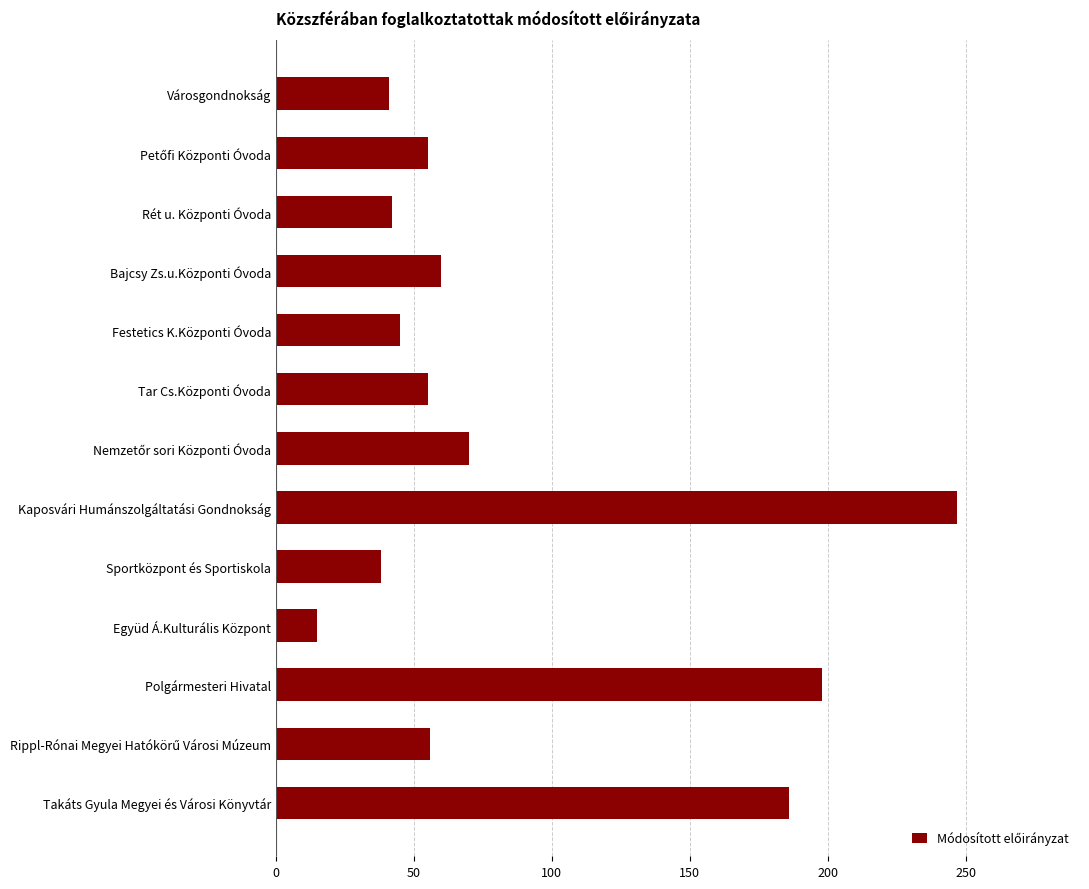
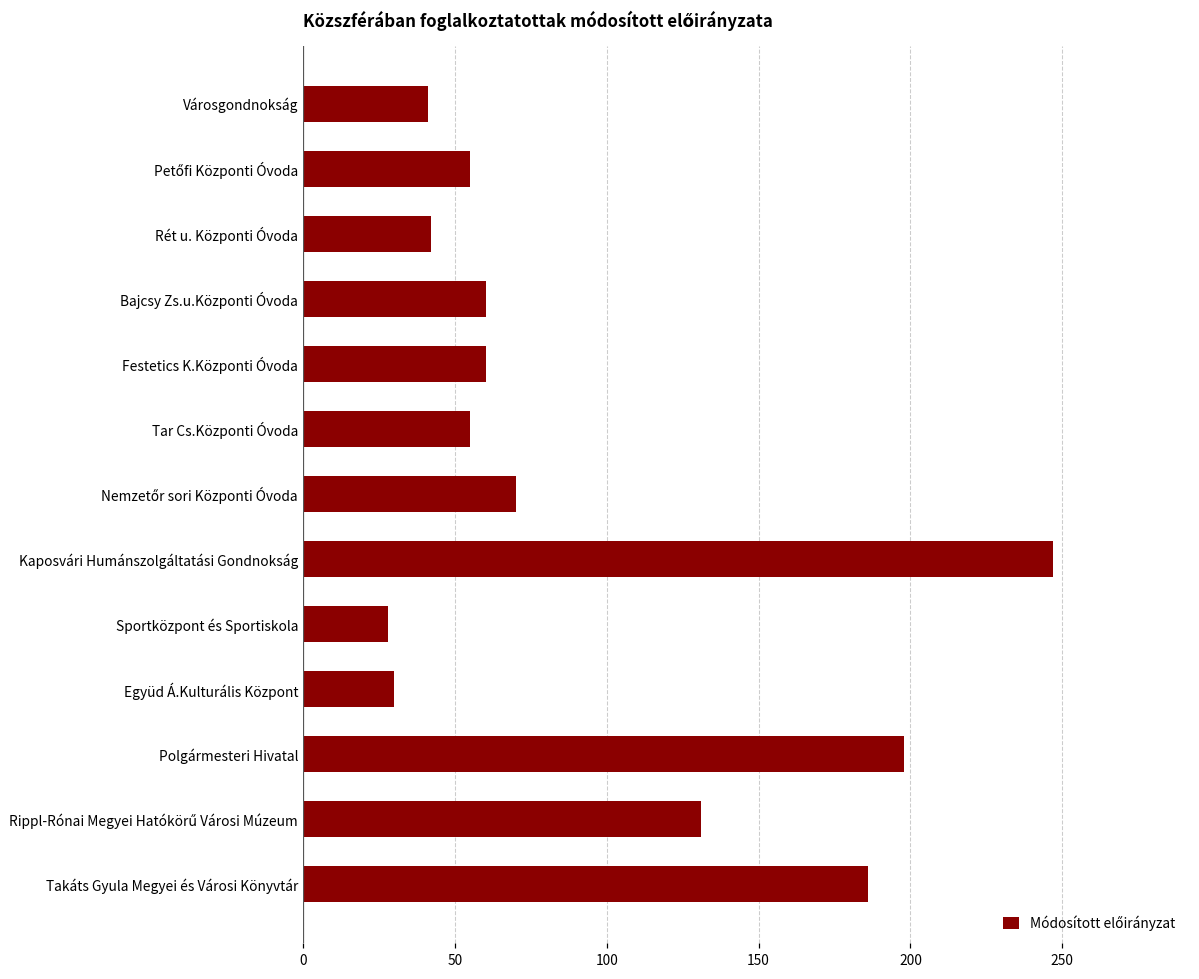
  {
    "Városgondnokság": 41,
    "Petőfi Központi Óvoda": 55,
    "Rét u. Központi Óvoda": 42,
    "Bajcsy Zs.u.Központi Óvoda": 60,
-   "Festetics K.Központi Óvoda": 45,
+   "Festetics K.Központi Óvoda": 60,
    "Tar Cs.Központi Óvoda": 55,
    "Nemzetőr sori Központi Óvoda": 70,
    "Kaposvári Humánszolgáltatási Gondnokság": 247,
-   "Sportközpont és Sportiskola": 38,
-   "Együd Á.Kulturális Központ": 15,
+   "Sportközpont és Sportiskola": 28,
+   "Együd Á.Kulturális Központ": 30,
    "Polgármesteri Hivatal": 198,
-   "Rippl-Rónai Megyei Hatókörű Városi Múzeum": 56,
+   "Rippl-Rónai Megyei Hatókörű Városi Múzeum": 131,
    "Takáts Gyula Megyei és Városi Könyvtár": 186
  }
